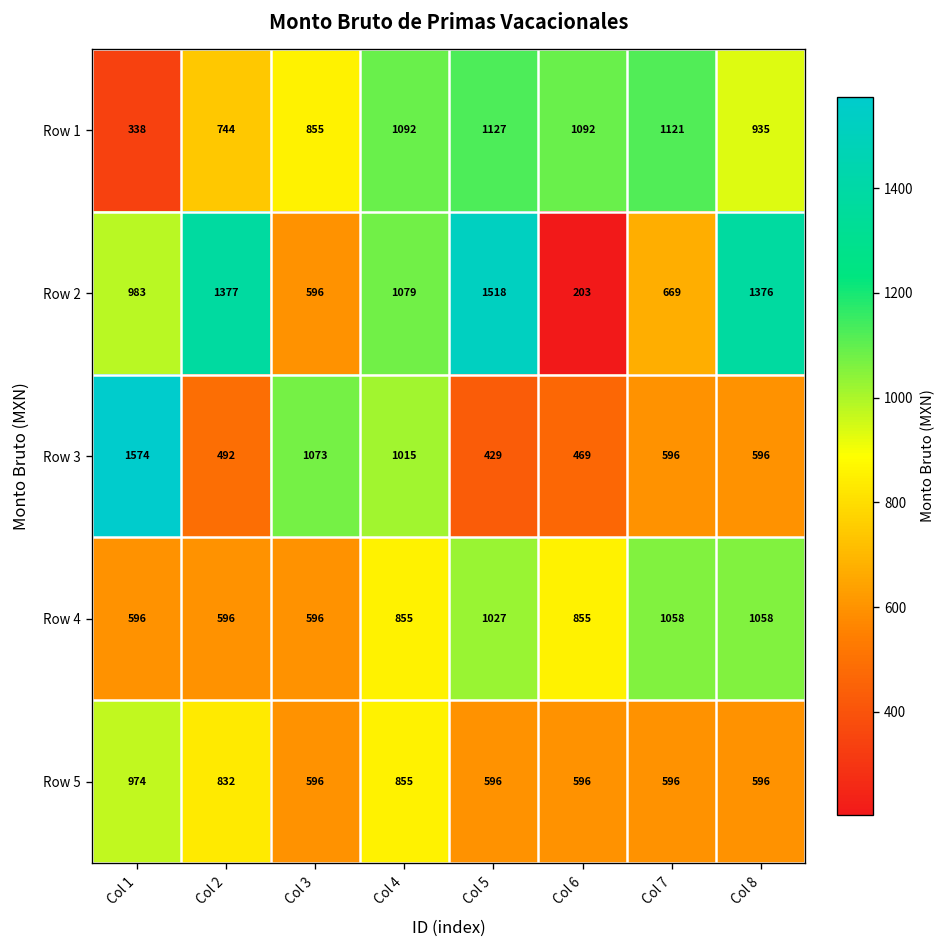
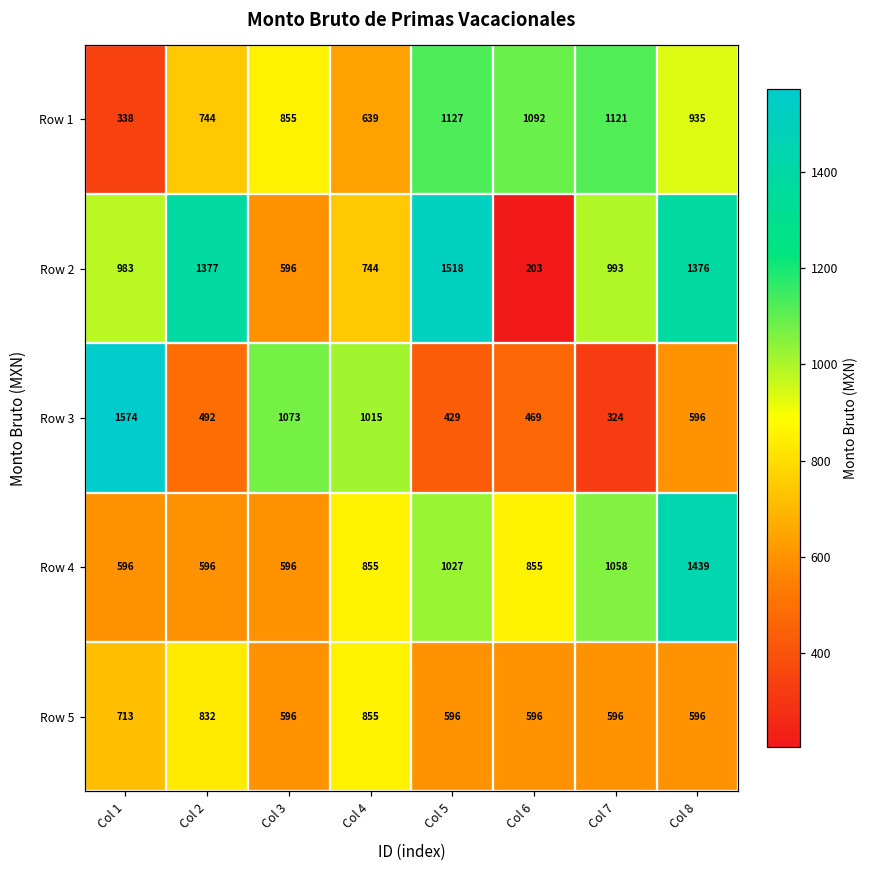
  {
    "Row 1": {
      "Col 1": 338,
      "Col 2": 744,
      "Col 3": 855,
-     "Col 4": 1092,
+     "Col 4": 639,
      "Col 5": 1127,
      "Col 6": 1092,
      "Col 7": 1121,
      "Col 8": 935
    },
    "Row 2": {
      "Col 1": 983,
      "Col 2": 1377,
      "Col 3": 596,
-     "Col 4": 1079,
+     "Col 4": 744,
      "Col 5": 1518,
      "Col 6": 203,
-     "Col 7": 669,
+     "Col 7": 993,
      "Col 8": 1376
    },
    "Row 3": {
      "Col 1": 1574,
      "Col 2": 492,
      "Col 3": 1073,
      "Col 4": 1015,
      "Col 5": 429,
      "Col 6": 469,
-     "Col 7": 596,
+     "Col 7": 324,
      "Col 8": 596
    },
    "Row 4": {
      "Col 1": 596,
      "Col 2": 596,
      "Col 3": 596,
      "Col 4": 855,
      "Col 5": 1027,
      "Col 6": 855,
      "Col 7": 1058,
-     "Col 8": 1058
+     "Col 8": 1439
    },
    "Row 5": {
-     "Col 1": 974,
+     "Col 1": 713,
      "Col 2": 832,
      "Col 3": 596,
      "Col 4": 855,
      "Col 5": 596,
      "Col 6": 596,
      "Col 7": 596,
      "Col 8": 596
    }
  }
